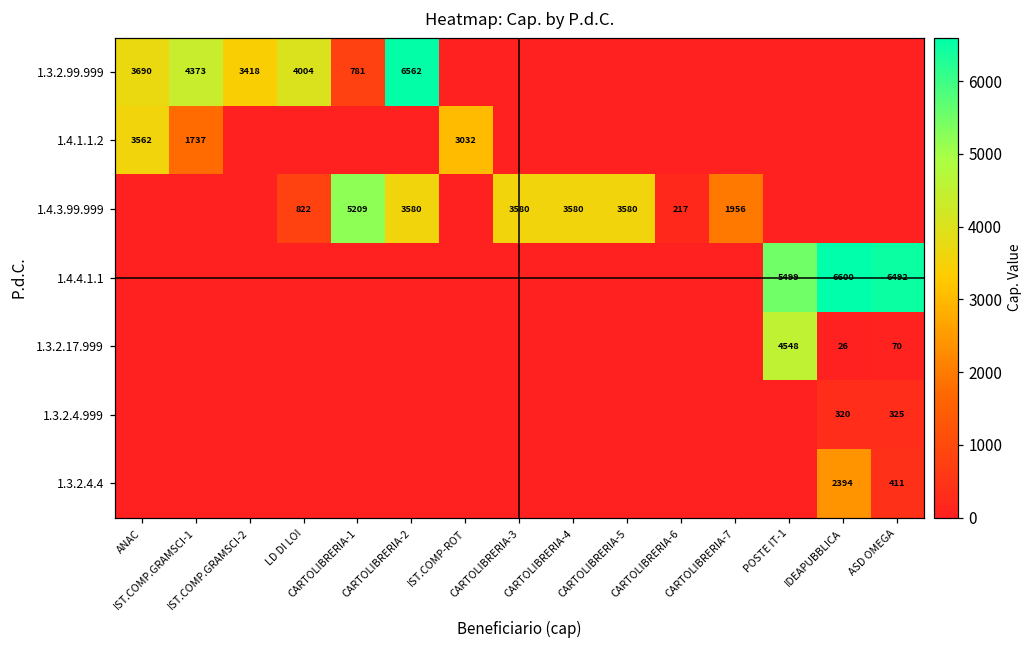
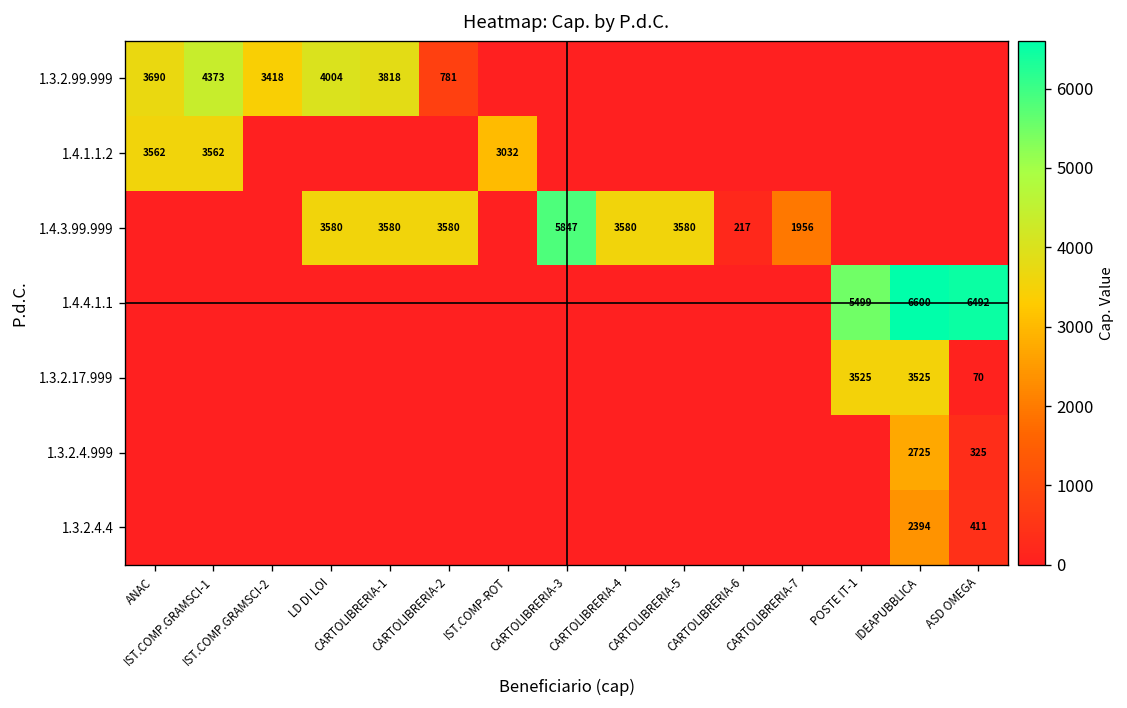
  {
    "1.3.2.99.999": {
      "ANAC": 3690,
      "IST.COMP.GRAMSCI-1": 4373,
      "IST.COMP.GRAMSCI-2": 3418,
      "LD DI LOI": 4004,
-     "CARTOLIBRERIA-1": 781,
-     "CARTOLIBRERIA-2": 6562
+     "CARTOLIBRERIA-1": 3818,
+     "CARTOLIBRERIA-2": 781
    },
    "1.4.1.1.2": {
      "ANAC": 3562,
-     "IST.COMP.GRAMSCI-1": 1737,
+     "IST.COMP.GRAMSCI-1": 3562,
      "IST.COMP-ROT": 3032
    },
    "1.4.3.99.999": {
-     "LD DI LOI": 822,
-     "CARTOLIBRERIA-1": 5209,
+     "LD DI LOI": 3580,
+     "CARTOLIBRERIA-1": 3580,
      "CARTOLIBRERIA-2": 3580,
-     "CARTOLIBRERIA-3": 3580,
+     "CARTOLIBRERIA-3": 5847,
      "CARTOLIBRERIA-4": 3580,
      "CARTOLIBRERIA-5": 3580,
      "CARTOLIBRERIA-6": 217,
      "CARTOLIBRERIA-7": 1956
    },
    "1.4.4.1.1": {
      "POSTE IT-1": 5499,
      "IDEAPUBBLICA": 6600,
      "ASD OMEGA": 6492
    },
    "1.3.2.17.999": {
-     "POSTE IT-1": 4548,
-     "IDEAPUBBLICA": 26,
+     "POSTE IT-1": 3525,
+     "IDEAPUBBLICA": 3525,
      "ASD OMEGA": 70
    },
    "1.3.2.4.999": {
-     "IDEAPUBBLICA": 320,
+     "IDEAPUBBLICA": 2725,
      "ASD OMEGA": 325
    },
    "1.3.2.4.4": {
      "IDEAPUBBLICA": 2394,
      "ASD OMEGA": 411
    }
  }
